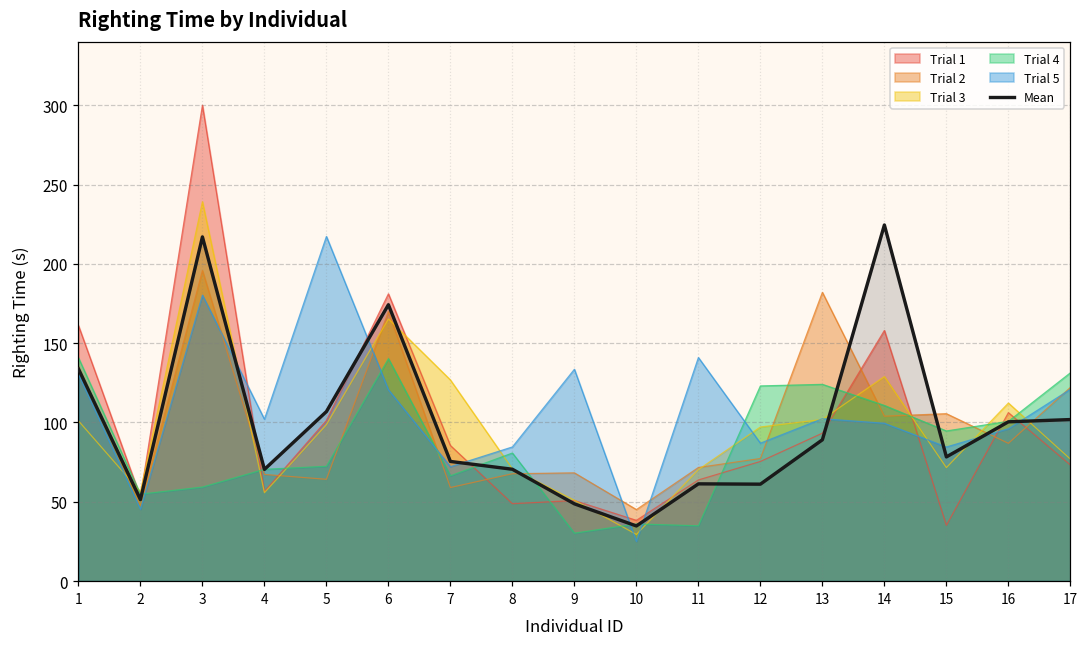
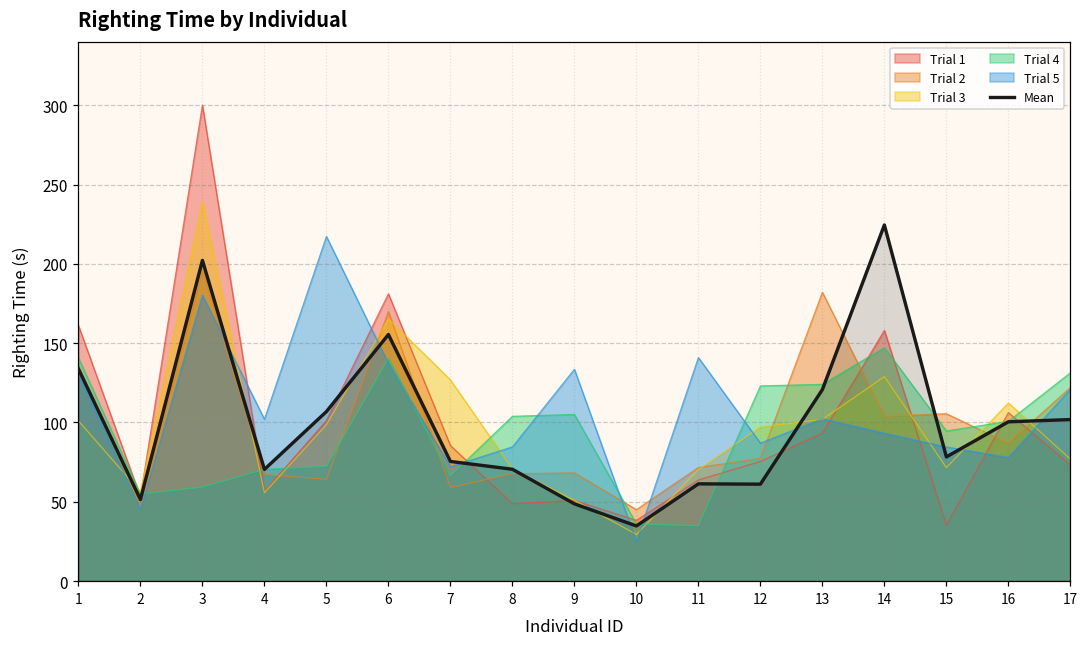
  {
    "Trial 4": {
      "1": 141,
      "3": 59,
      "5": 72,
      "6": 140,
      "7": 66,
-     "8": 81,
-     "9": 30,
+     "8": 104,
+     "9": 105,
      "11": 35,
      "12": 123,
      "13": 124,
-     "14": 111,
+     "14": 147,
      "15": 95,
      "17": 131
    },
    "Trial 5": {
      "1": 130,
      "2": 45,
      "3": 180,
      "4": 102,
      "5": 217,
-     "6": 121,
+     "6": 137,
      "7": 72,
      "8": 85,
      "9": 134,
      "10": 25,
      "11": 141,
      "12": 87,
-     "14": 100,
+     "14": 93,
      "15": 85,
-     "16": 96
+     "16": 78
    },
    "Mean": {
-     "3": 217,
+     "3": 202,
      "5": 107,
-     "6": 174,
+     "6": 155,
      "7": 75,
      "9": 49,
      "11": 61,
      "12": 61,
-     "13": 89,
+     "13": 121,
      "14": 225,
      "15": 78,
      "17": 102
    }
  }
